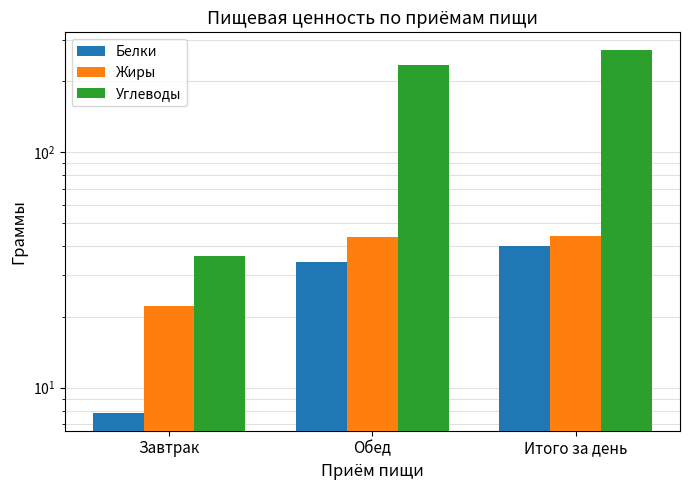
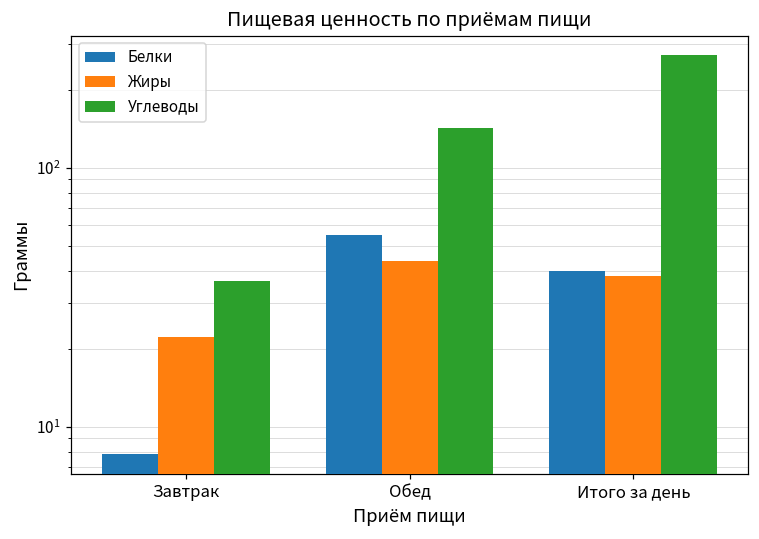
  {
    "Белки": {
      "Завтрак": 8,
-     "Обед": 34,
+     "Обед": 55,
      "Итого за день": 40
    },
    "Жиры": {
      "Завтрак": 22,
      "Обед": 44,
-     "Итого за день": 44
+     "Итого за день": 38
    },
    "Углеводы": {
      "Завтрак": 36,
-     "Обед": 230,
+     "Обед": 140,
      "Итого за день": 270
    }
  }
